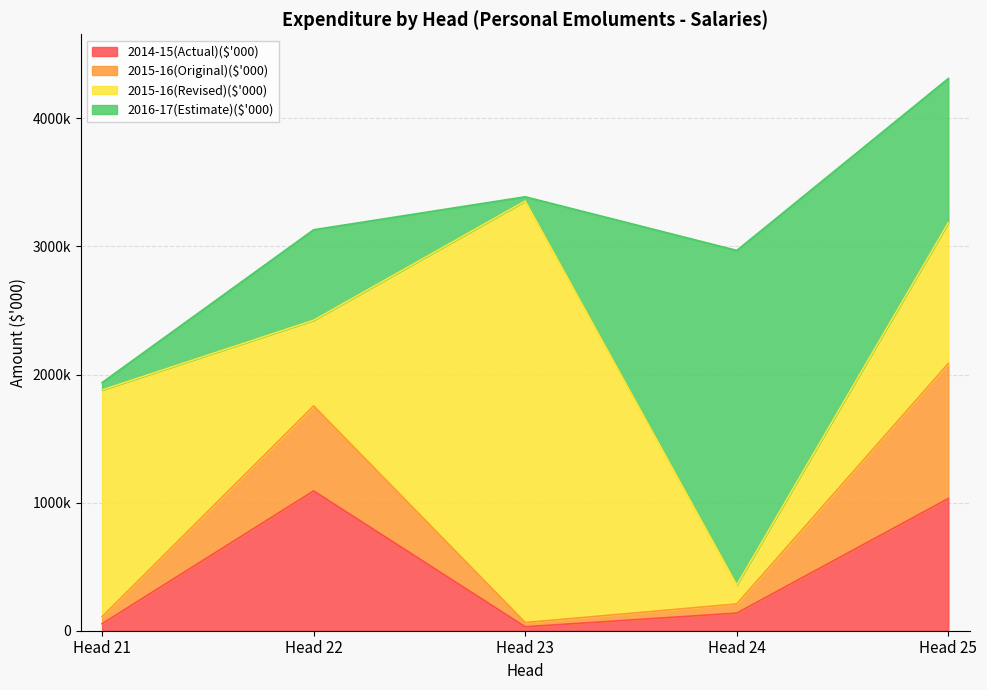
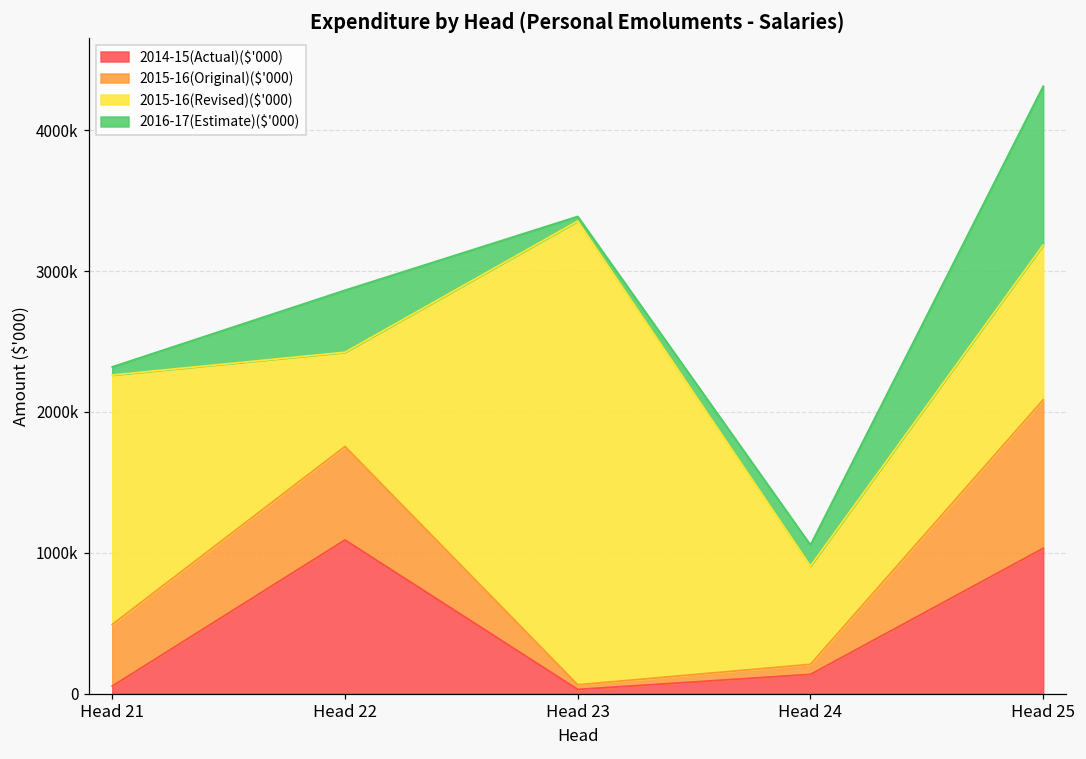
  {
    "2014-15(Actual)($'000)": {
      "Head 21": 50000,
      "Head 22": 1090000,
      "Head 23": 30000,
      "Head 24": 140000,
      "Head 25": 1030000
    },
    "2015-16(Original)($'000)": {
-     "Head 21": 50000,
+     "Head 21": 440000,
      "Head 22": 660000,
      "Head 23": 30000,
      "Head 24": 70000,
      "Head 25": 1050000
    },
    "2015-16(Revised)($'000)": {
      "Head 21": 1770000,
      "Head 22": 670000,
      "Head 23": 3290000,
-     "Head 24": 150000,
+     "Head 24": 700000,
      "Head 25": 1100000
    },
    "2016-17(Estimate)($'000)": {
      "Head 21": 60000,
-     "Head 22": 710000,
+     "Head 22": 440000,
      "Head 23": 30000,
-     "Head 24": 2610000,
+     "Head 24": 150000,
      "Head 25": 1130000
    }
  }
